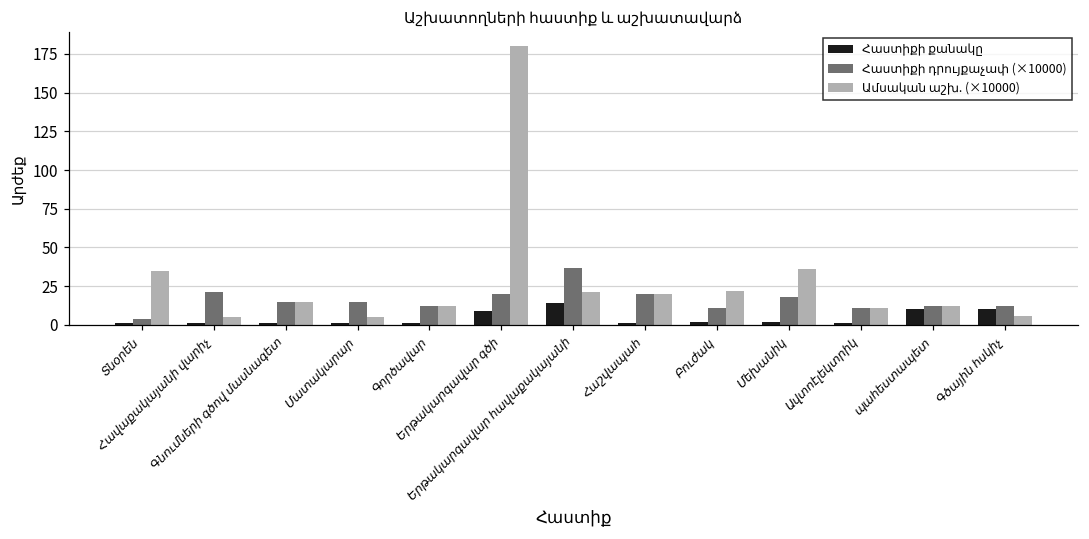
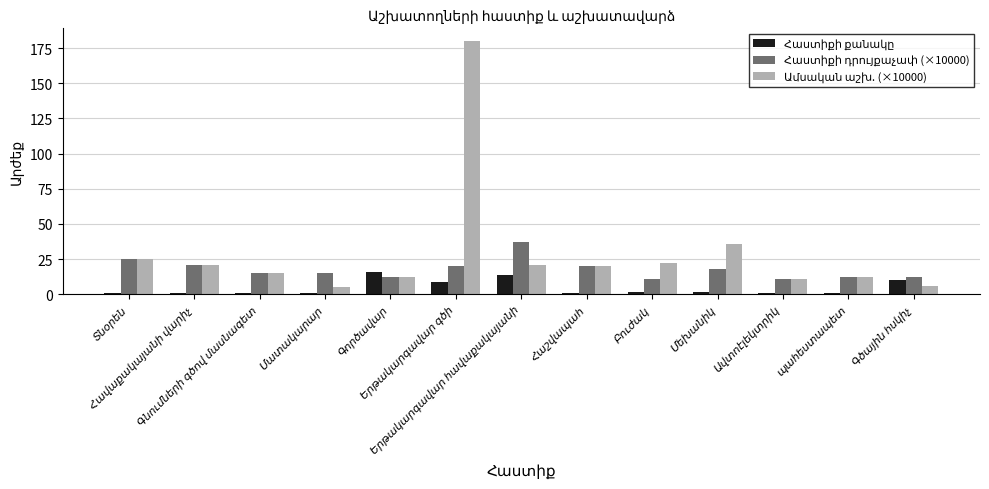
  {
    "Հաստիքի քանակը": {
-     "Գործավար": 1,
+     "Գործավար": 16,
      "Երթակարգավար գծի": 9,
      "Երթակարգավար հավաքակայանի": 14,
      "Բուժակ": 2,
      "Մեխանիկ": 2,
-     "պահեստապետ": 10,
+     "պահեստապետ": 1,
      "Գծային հսկիչ": 10
    },
    "Հաստիքի դրույքաչափ (×10000)": {
-     "Տնօրեն": 4,
+     "Տնօրեն": 25,
      "Հավաքակայանի վարիչ": 21,
      "Գնումների գծով մասնագետ": 15,
      "Մատակարար": 15,
      "Գործավար": 13,
      "Երթակարգավար գծի": 20,
      "Երթակարգավար հավաքակայանի": 37,
      "Հաշվապահ": 20,
      "Բուժակ": 11,
      "Մեխանիկ": 18,
      "Ավտոէլեկտրիկ": 11,
      "պահեստապետ": 12,
      "Գծային հսկիչ": 12
    },
    "Ամսական աշխ. (×10000)": {
-     "Տնօրեն": 35,
-     "Հավաքակայանի վարիչ": 5,
+     "Տնօրեն": 25,
+     "Հավաքակայանի վարիչ": 21,
      "Գնումների գծով մասնագետ": 15,
      "Մատակարար": 5,
      "Գործավար": 13,
      "Երթակարգավար գծի": 180,
      "Երթակարգավար հավաքակայանի": 21,
      "Հաշվապահ": 20,
      "Բուժակ": 22,
      "Մեխանիկ": 36,
      "Ավտոէլեկտրիկ": 11,
      "պահեստապետ": 12,
      "Գծային հսկիչ": 6
    }
  }
